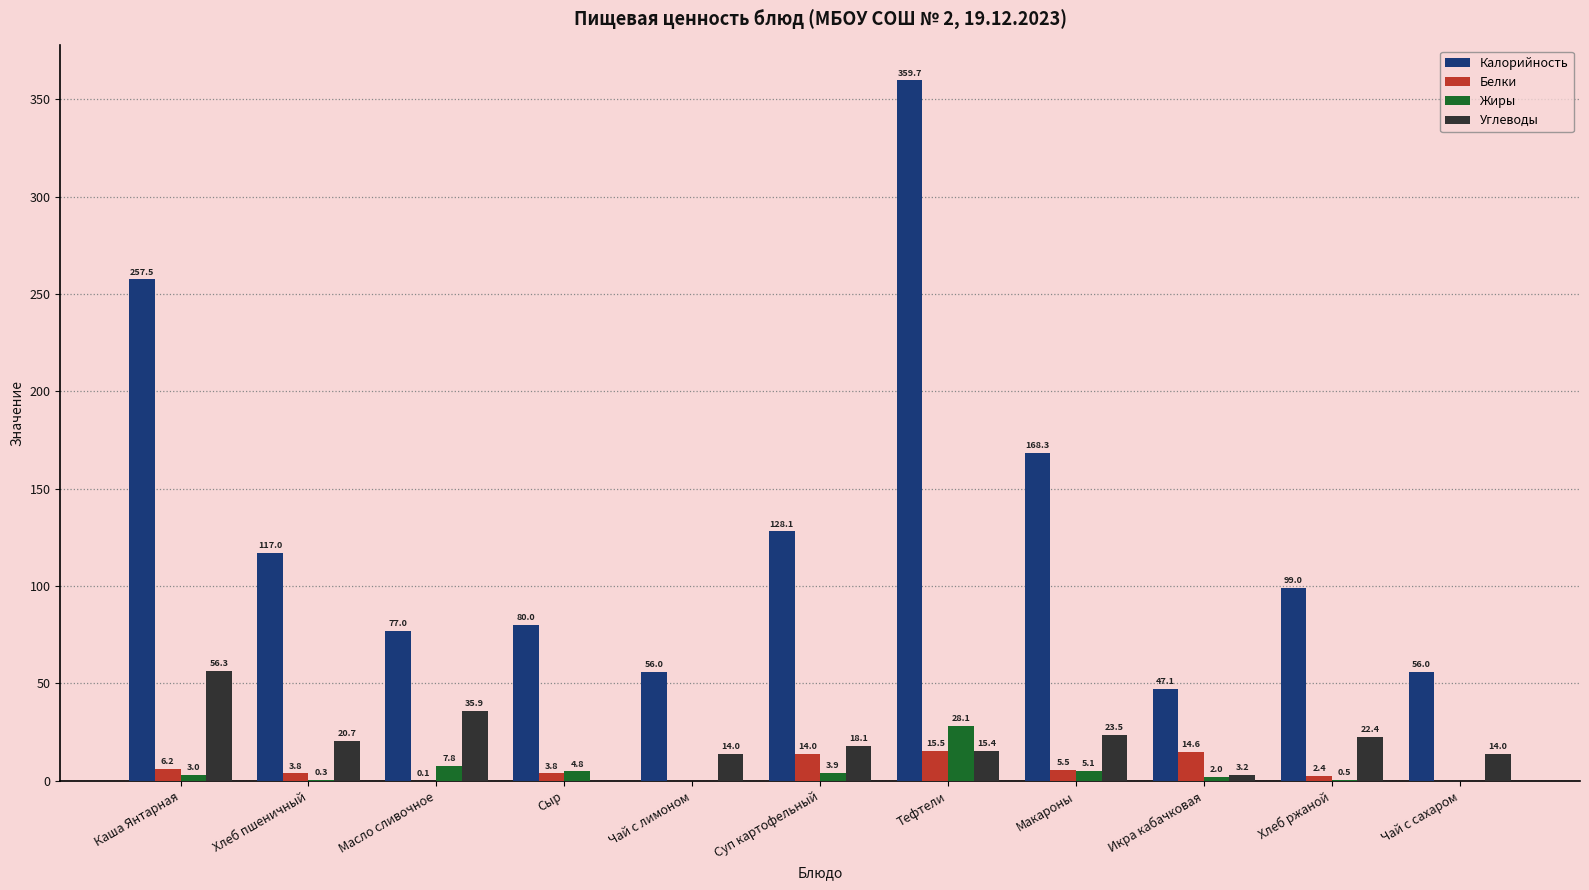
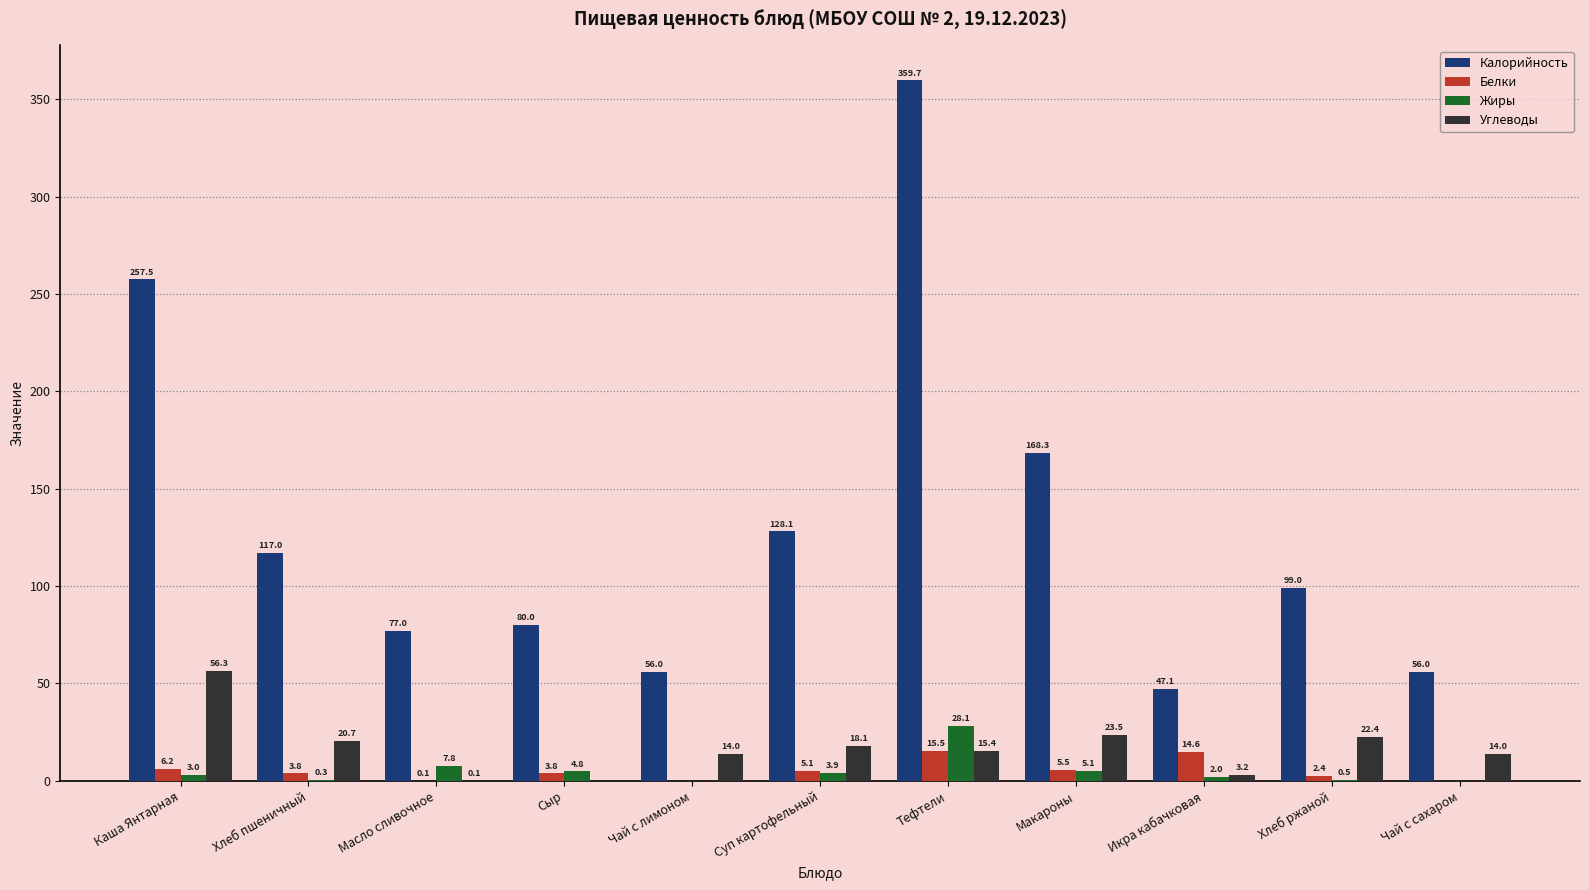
  {
    "Калорийность": {
      "Каша Янтарная": 257.5,
      "Хлеб пшеничный": 117.0,
      "Масло сливочное": 77.0,
      "Сыр": 80.0,
      "Чай с лимоном": 56.0,
      "Суп картофельный": 128.1,
      "Тефтели": 359.7,
      "Макароны": 168.3,
      "Икра кабачковая": 47.1,
      "Хлеб ржаной": 99.0,
      "Чай с сахаром": 56.0
    },
    "Белки": {
      "Каша Янтарная": 6.2,
      "Хлеб пшеничный": 3.8,
      "Масло сливочное": 0.1,
      "Сыр": 3.8,
-     "Суп картофельный": 14.0,
+     "Суп картофельный": 5.1,
      "Тефтели": 15.5,
      "Макароны": 5.5,
      "Икра кабачковая": 14.6,
      "Хлеб ржаной": 2.4
    },
    "Жиры": {
      "Каша Янтарная": 3.0,
      "Хлеб пшеничный": 0.3,
      "Масло сливочное": 7.8,
      "Сыр": 4.8,
      "Суп картофельный": 3.9,
      "Тефтели": 28.1,
      "Макароны": 5.1,
      "Икра кабачковая": 2.0,
      "Хлеб ржаной": 0.5
    },
    "Углеводы": {
      "Каша Янтарная": 56.3,
      "Хлеб пшеничный": 20.7,
-     "Масло сливочное": 35.9,
+     "Масло сливочное": 0.1,
      "Чай с лимоном": 14.0,
      "Суп картофельный": 18.1,
      "Тефтели": 15.4,
      "Макароны": 23.5,
      "Икра кабачковая": 3.2,
      "Хлеб ржаной": 22.4,
      "Чай с сахаром": 14.0
    }
  }
